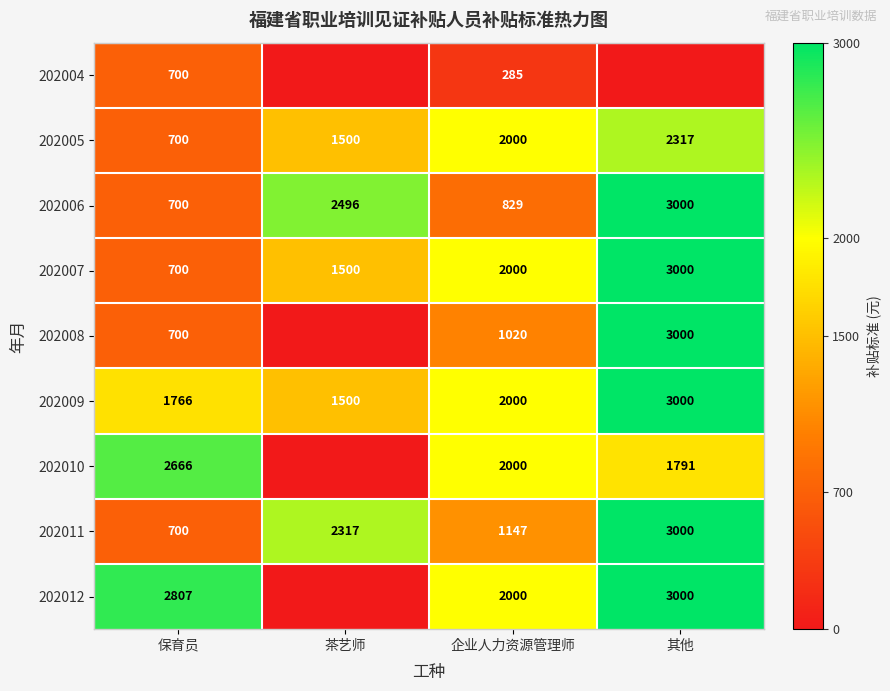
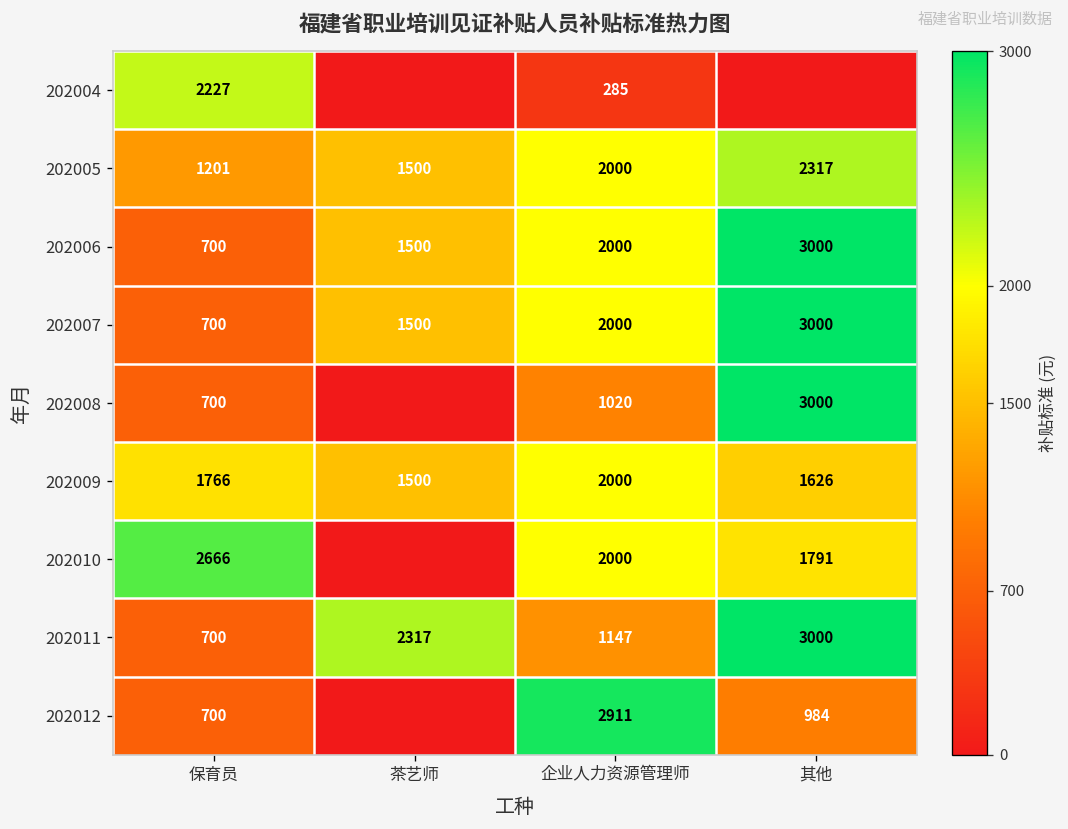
  {
    "202004": {
-     "保育员": 700,
+     "保育员": 2227,
      "企业人力资源管理师": 285
    },
    "202005": {
-     "保育员": 700,
+     "保育员": 1201,
      "茶艺师": 1500,
      "企业人力资源管理师": 2000,
      "其他": 2317
    },
    "202006": {
      "保育员": 700,
-     "茶艺师": 2496,
-     "企业人力资源管理师": 829,
+     "茶艺师": 1500,
+     "企业人力资源管理师": 2000,
      "其他": 3000
    },
    "202007": {
      "保育员": 700,
      "茶艺师": 1500,
      "企业人力资源管理师": 2000,
      "其他": 3000
    },
    "202008": {
      "保育员": 700,
      "企业人力资源管理师": 1020,
      "其他": 3000
    },
    "202009": {
      "保育员": 1766,
      "茶艺师": 1500,
      "企业人力资源管理师": 2000,
-     "其他": 3000
+     "其他": 1626
    },
    "202010": {
      "保育员": 2666,
      "企业人力资源管理师": 2000,
      "其他": 1791
    },
    "202011": {
      "保育员": 700,
      "茶艺师": 2317,
      "企业人力资源管理师": 1147,
      "其他": 3000
    },
    "202012": {
-     "保育员": 2807,
-     "企业人力资源管理师": 2000,
-     "其他": 3000
+     "保育员": 700,
+     "企业人力资源管理师": 2911,
+     "其他": 984
    }
  }
